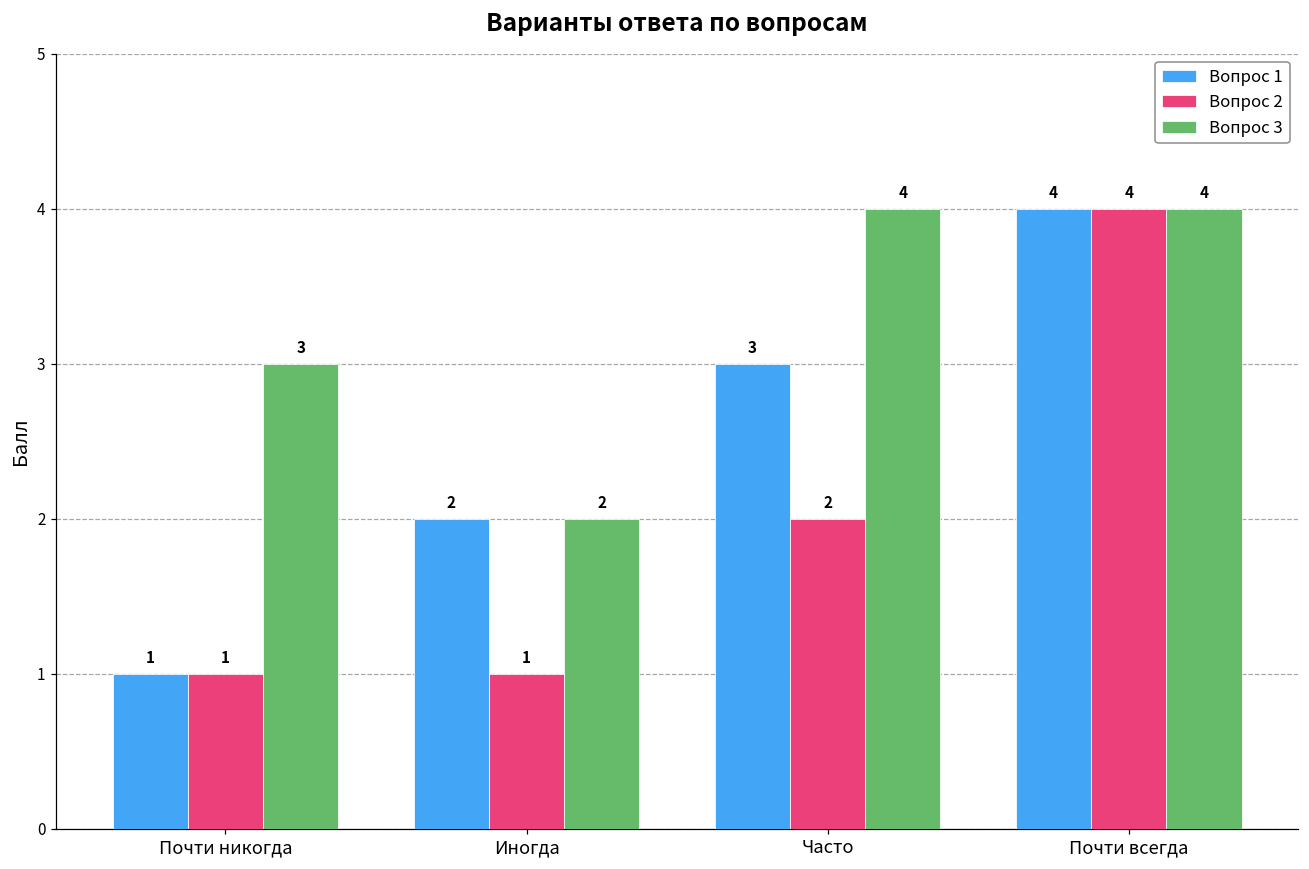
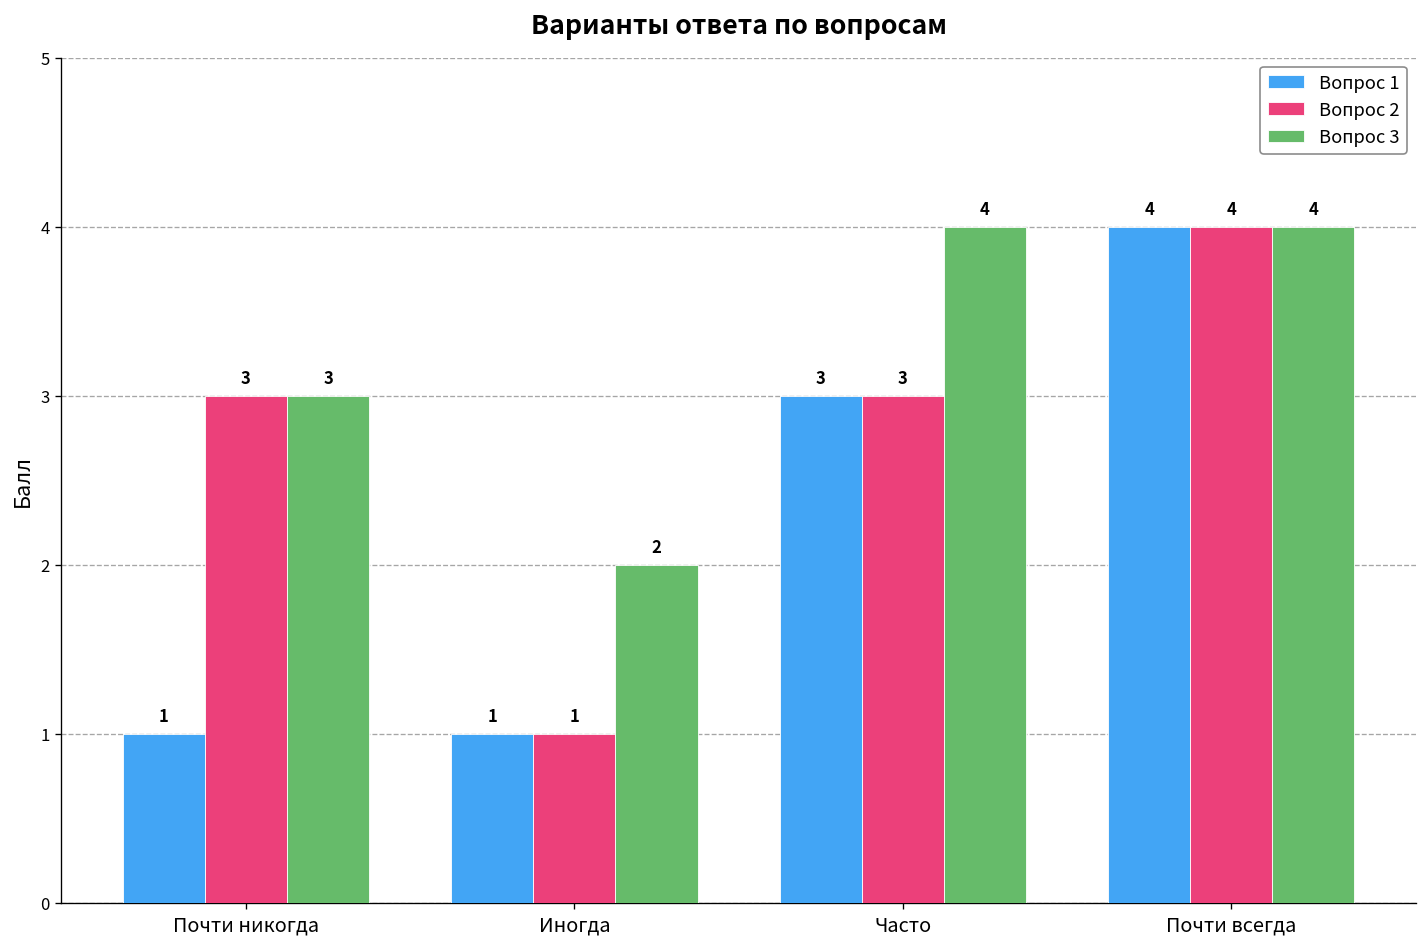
  {
    "Вопрос 1": {
      "Почти никогда": 1,
-     "Иногда": 2,
+     "Иногда": 1,
      "Часто": 3,
      "Почти всегда": 4
    },
    "Вопрос 2": {
-     "Почти никогда": 1,
+     "Почти никогда": 3,
      "Иногда": 1,
-     "Часто": 2,
+     "Часто": 3,
      "Почти всегда": 4
    },
    "Вопрос 3": {
      "Почти никогда": 3,
      "Иногда": 2,
      "Часто": 4,
      "Почти всегда": 4
    }
  }
